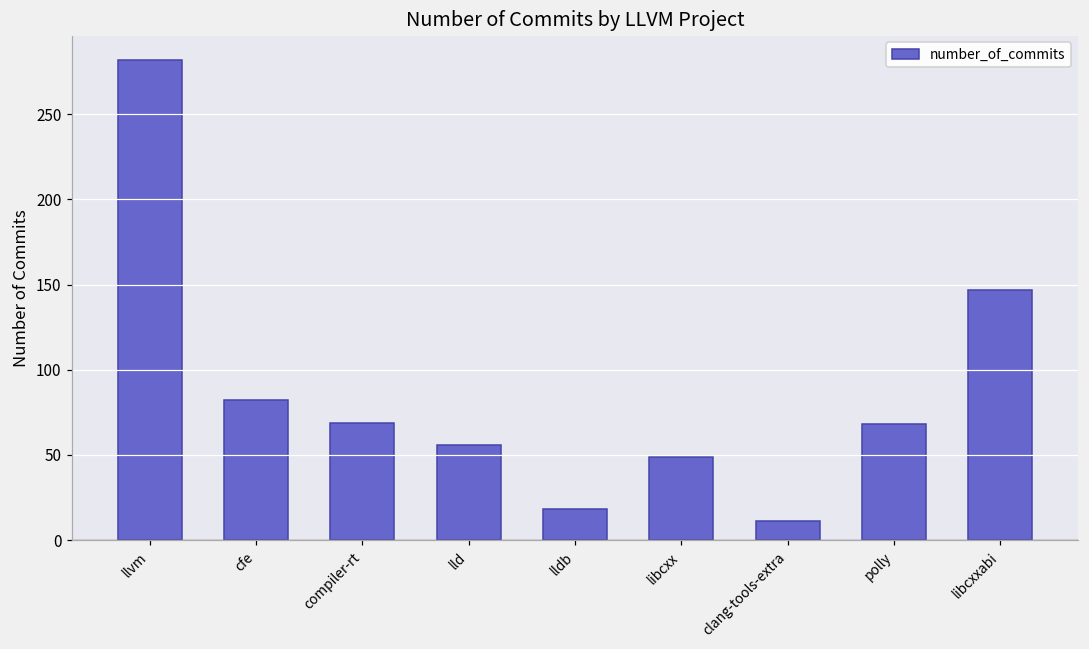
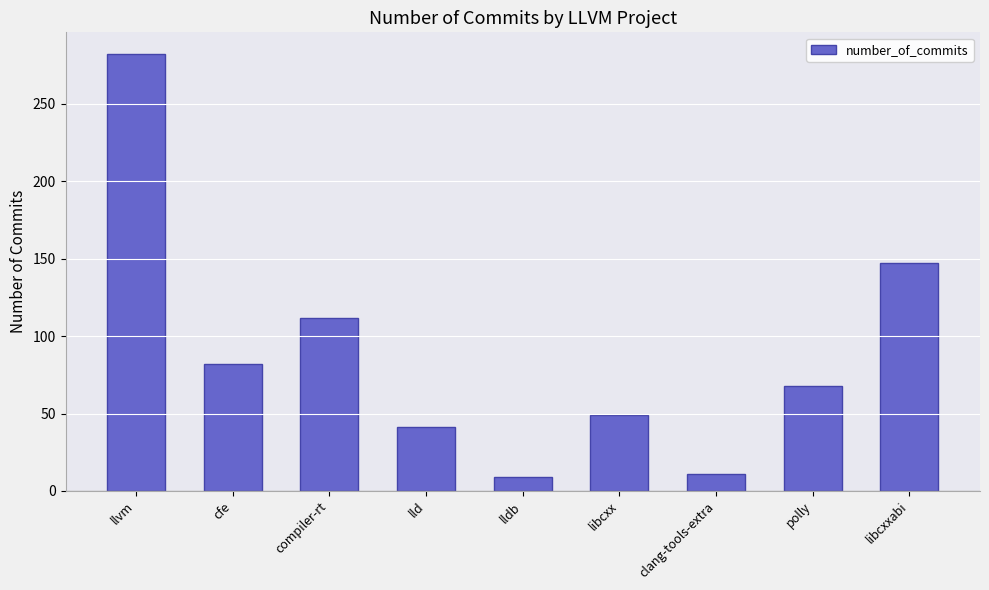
  {
    "llvm": 282,
    "cfe": 82,
-   "compiler-rt": 69,
-   "lld": 56,
-   "lldb": 18,
+   "compiler-rt": 112,
+   "lld": 41,
+   "lldb": 9,
    "libcxx": 49,
    "clang-tools-extra": 11,
    "polly": 68,
    "libcxxabi": 147
  }
